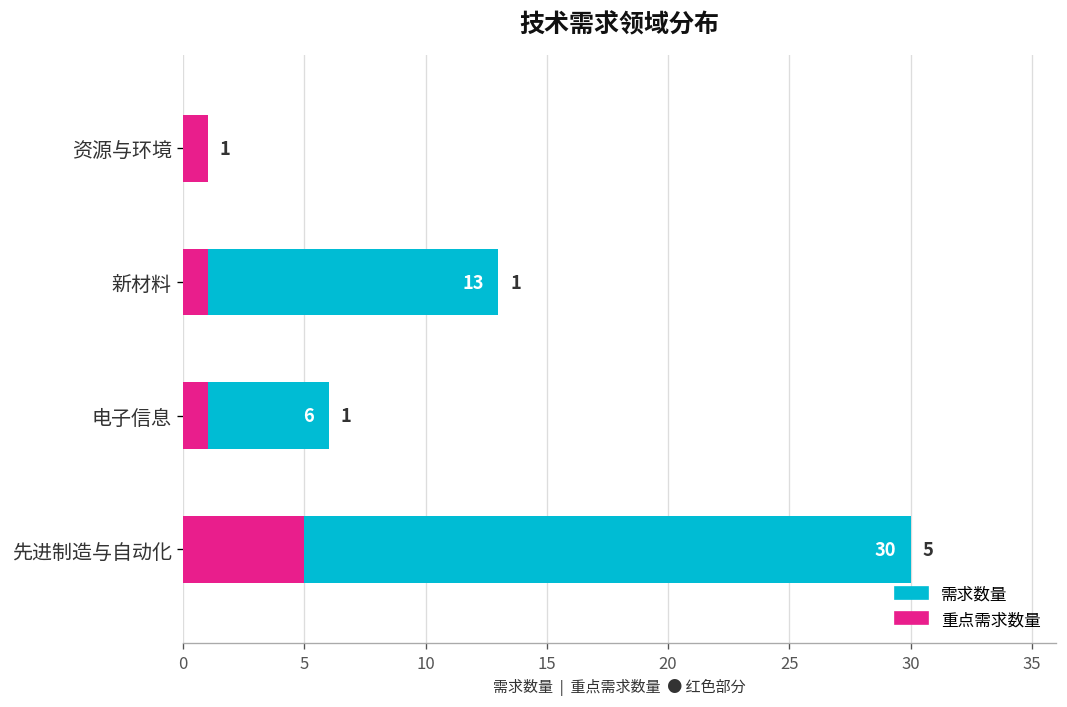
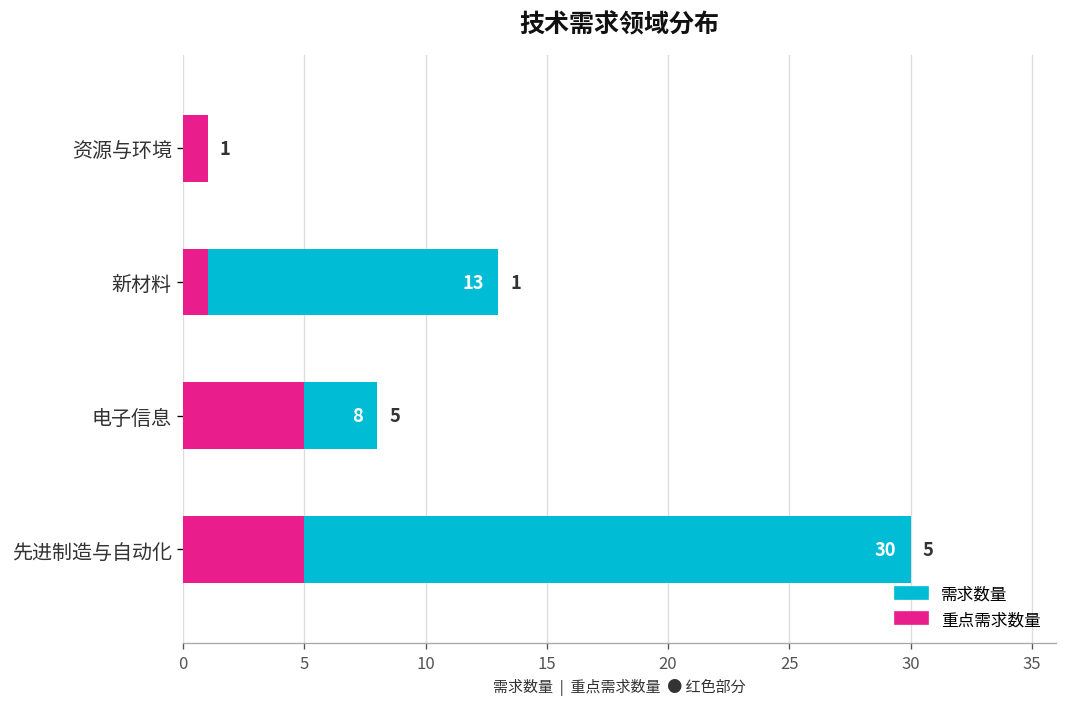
  {
    "需求数量": {
      "资源与环境": 1,
      "新材料": 13,
-     "电子信息": 6,
+     "电子信息": 8,
      "先进制造与自动化": 30
    },
    "重点需求数量": {
      "资源与环境": 1,
-     "电子信息": 1
+     "电子信息": 5
    }
  }
